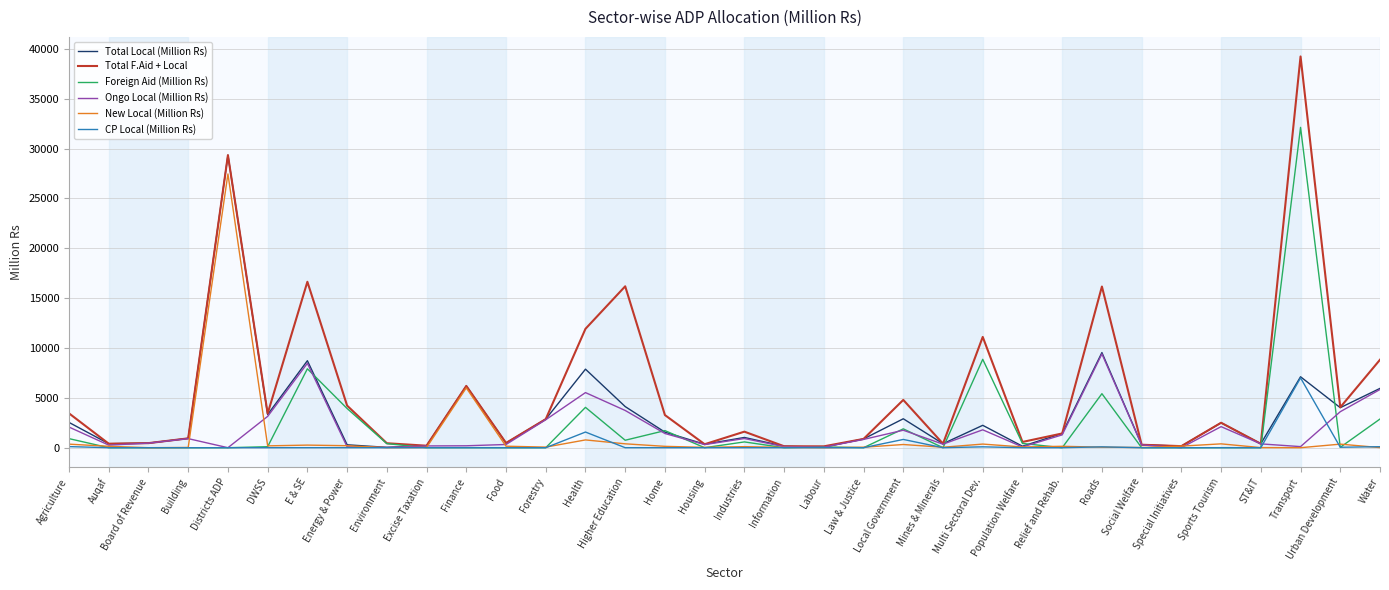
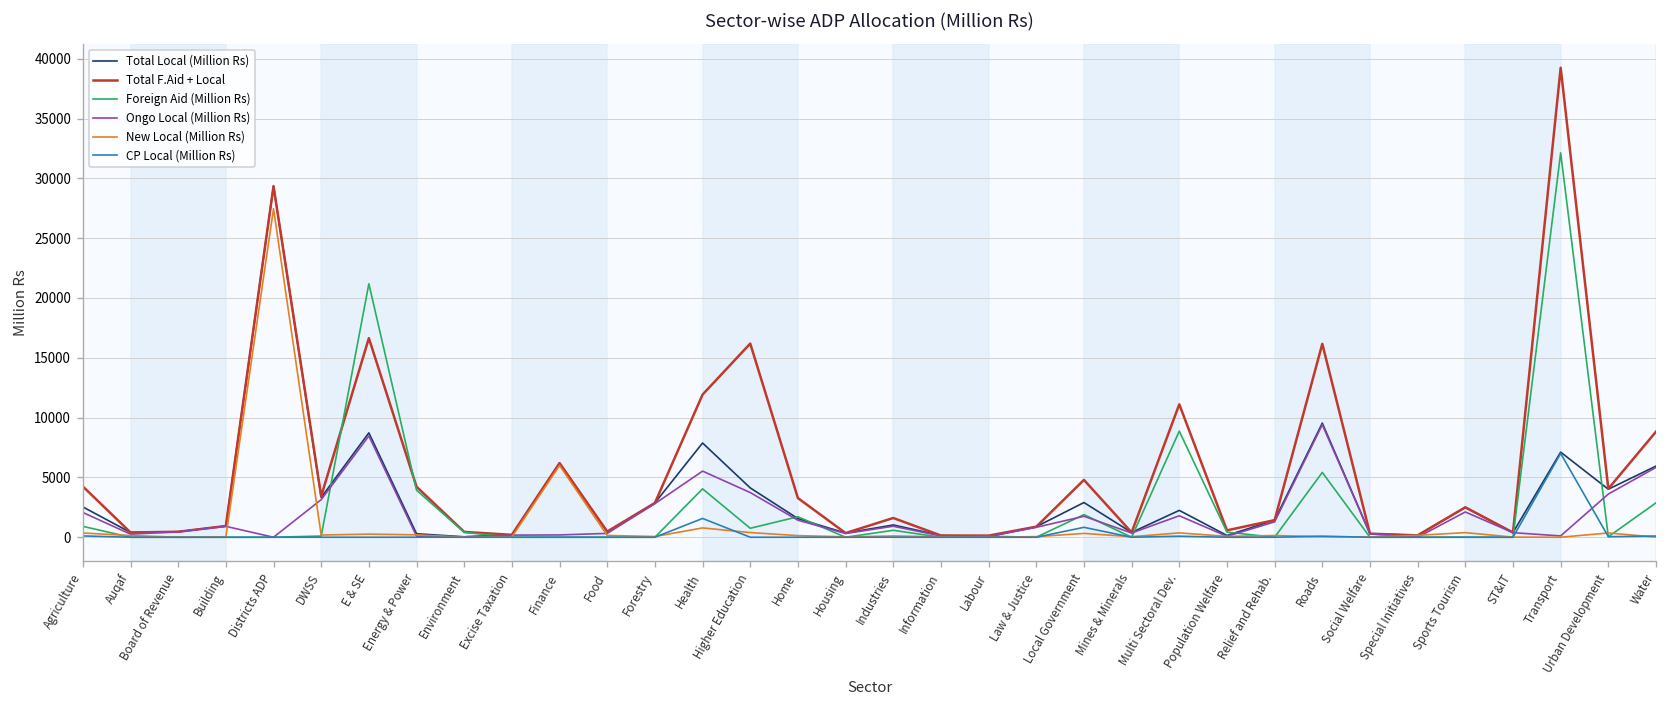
  {
    "Total Local (Million Rs)": {
      "Agriculture": 3000,
      "E & SE": 9000,
      "Health": 8000,
      "Higher Education": 4000,
      "Local Government": 3000,
      "Multi Sectoral Dev.": 2000
    },
    "Total F.Aid + Local": {
-     "Agriculture": 3000,
+     "Agriculture": 4000,
      "E & SE": 17000,
      "Energy & Power": 4000,
      "Health": 12000,
      "Higher Education": 16000,
      "Home": 3000,
      "Industries": 2000,
      "Local Government": 5000,
      "Multi Sectoral Dev.": 11000,
      "Roads": 16000,
      "Transport": 39000,
      "Water": 9000
    },
    "Foreign Aid (Million Rs)": {
      "Agriculture": 1000,
-     "E & SE": 8000,
+     "E & SE": 21000,
      "Energy & Power": 4000,
      "Health": 4000,
      "Higher Education": 1000,
      "Industries": 1000,
      "Multi Sectoral Dev.": 9000,
      "Roads": 5000,
      "Transport": 32000,
      "Water": 3000
    },
    "Ongo Local (Million Rs)": {
      "Agriculture": 2000,
      "E & SE": 8000,
      "Health": 6000,
      "Higher Education": 4000,
      "Multi Sectoral Dev.": 2000,
      "Sports Tourism": 2000,
      "Urban Development": 4000
    },
    "New Local (Million Rs)": {
      "Districts ADP": 27000,
      "E & SE": 0,
      "Health": 1000,
      "Higher Education": 0,
      "Local Government": 0,
      "Multi Sectoral Dev.": 0,
      "Sports Tourism": 0,
      "Urban Development": 0
    },
    "CP Local (Million Rs)": {
      "E & SE": 0,
      "Health": 2000,
      "Higher Education": 0,
      "Local Government": 1000,
      "Multi Sectoral Dev.": 0
    }
  }
